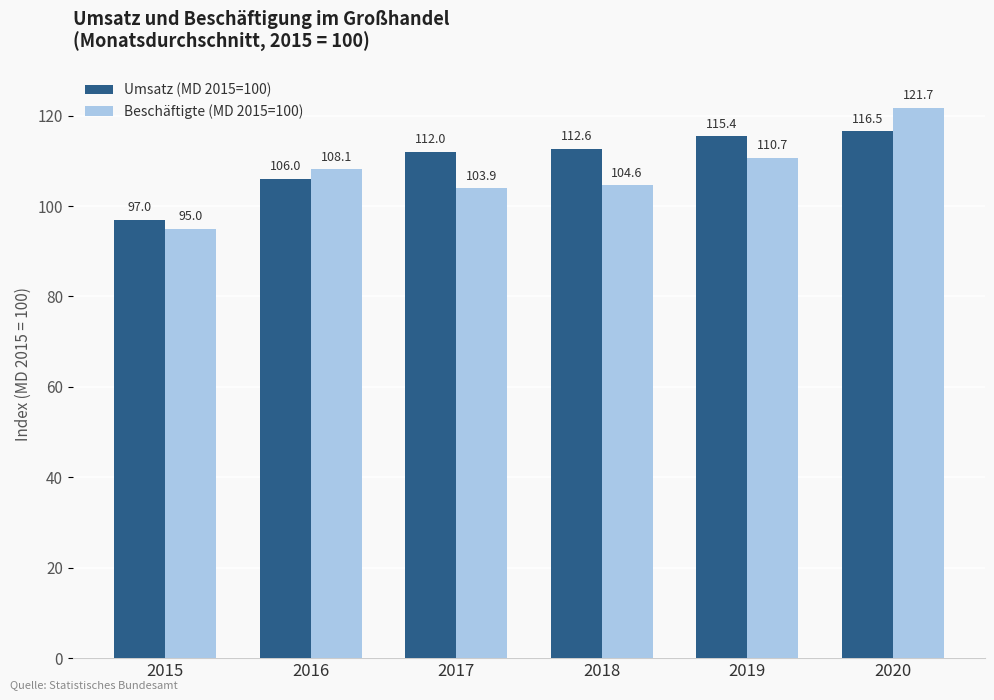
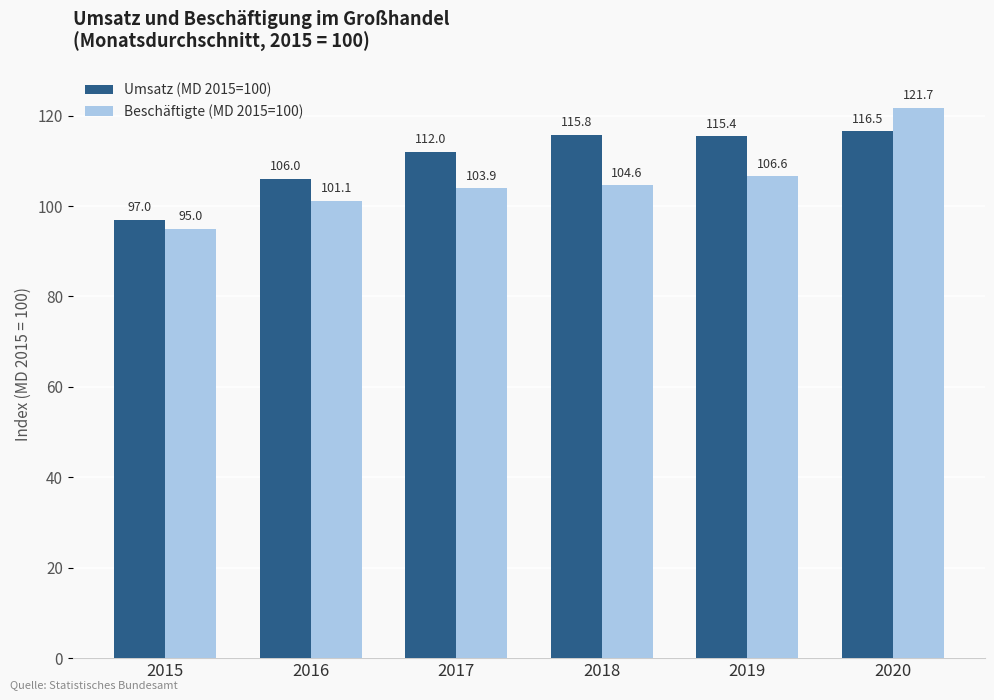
  {
    "Umsatz (MD 2015=100)": {
      "2015": 97.0,
      "2016": 106.0,
      "2017": 112.0,
-     "2018": 112.6,
+     "2018": 115.8,
      "2019": 115.4,
      "2020": 116.5
    },
    "Beschäftigte (MD 2015=100)": {
      "2015": 95.0,
-     "2016": 108.1,
+     "2016": 101.1,
      "2017": 103.9,
      "2018": 104.6,
-     "2019": 110.7,
+     "2019": 106.6,
      "2020": 121.7
    }
  }
